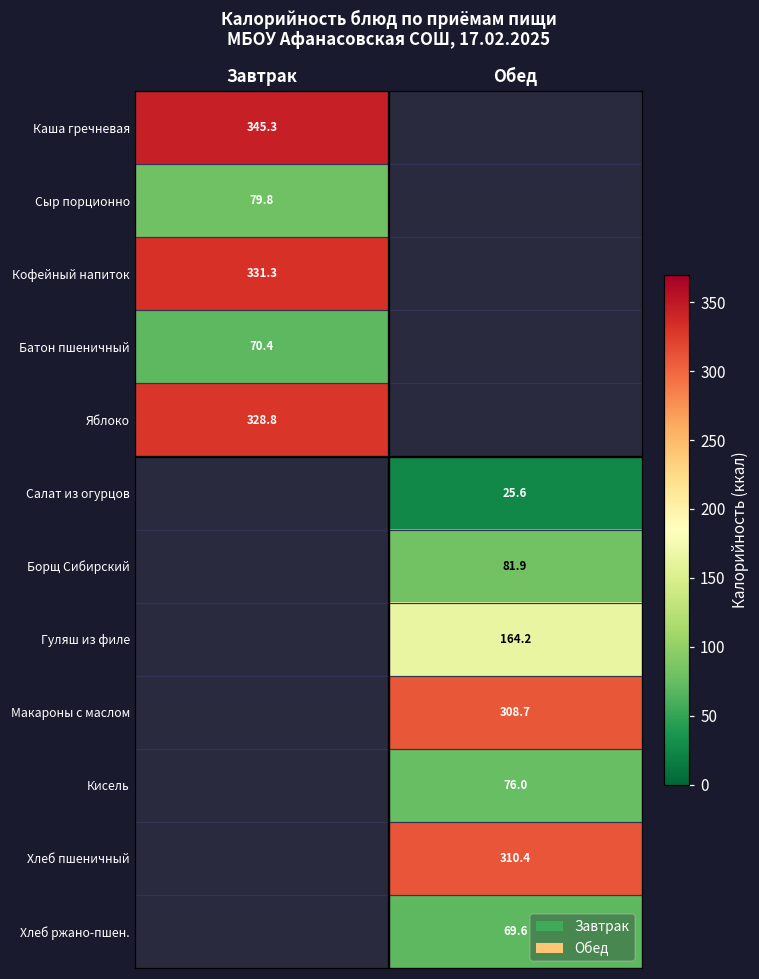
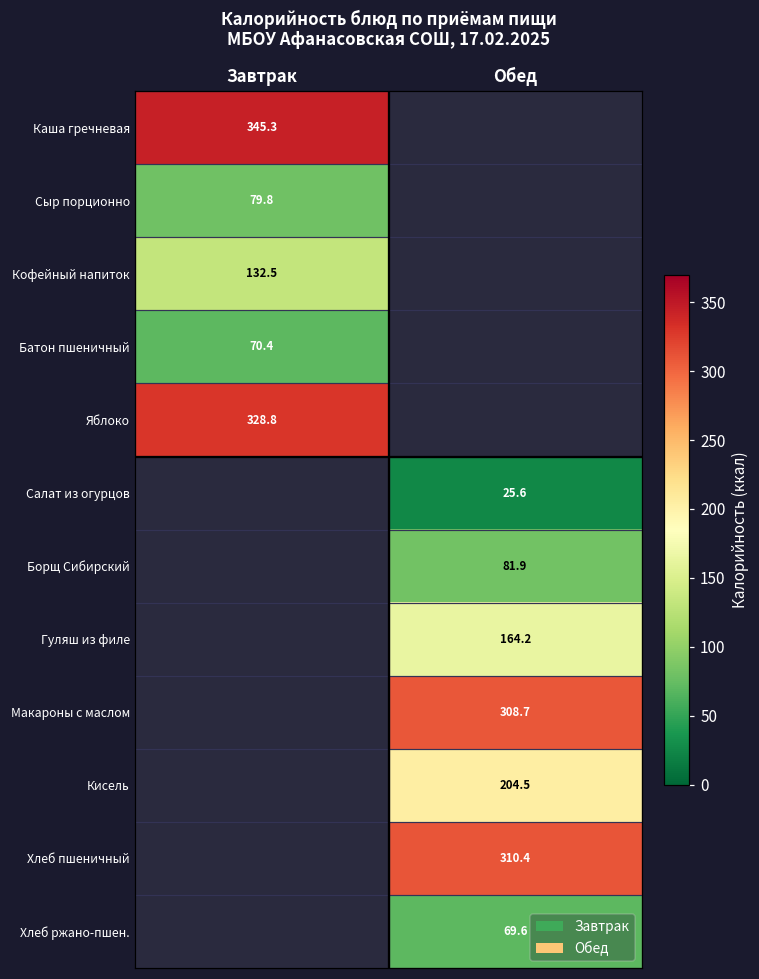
  {
    "Каша гречневая": {
      "Завтрак": 345.3
    },
    "Сыр порционно": {
      "Завтрак": 79.8
    },
    "Кофейный напиток": {
-     "Завтрак": 331.3
+     "Завтрак": 132.5
    },
    "Батон пшеничный": {
      "Завтрак": 70.4
    },
    "Яблоко": {
      "Завтрак": 328.8
    },
    "Салат из огурцов": {
      "Обед": 25.6
    },
    "Борщ Сибирский": {
      "Обед": 81.9
    },
    "Гуляш из филе": {
      "Обед": 164.2
    },
    "Макароны с маслом": {
      "Обед": 308.7
    },
    "Кисель": {
-     "Обед": 76.0
+     "Обед": 204.5
    },
    "Хлеб пшеничный": {
      "Обед": 310.4
    },
    "Хлеб ржано-пшен.": {
      "Обед": 69.6
    }
  }
